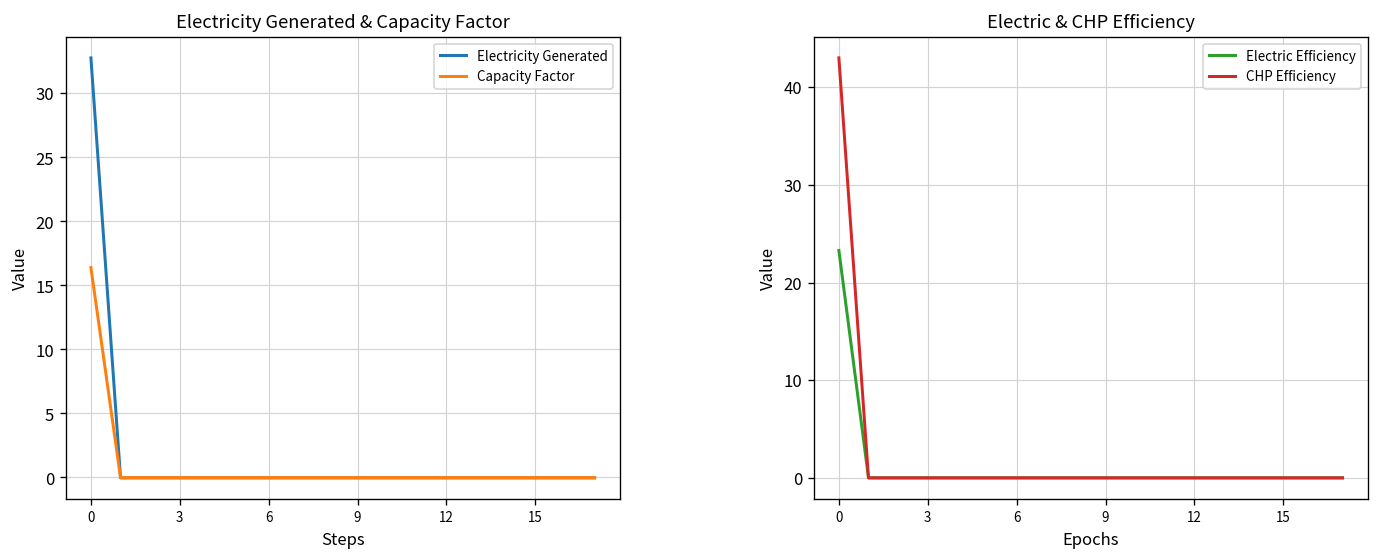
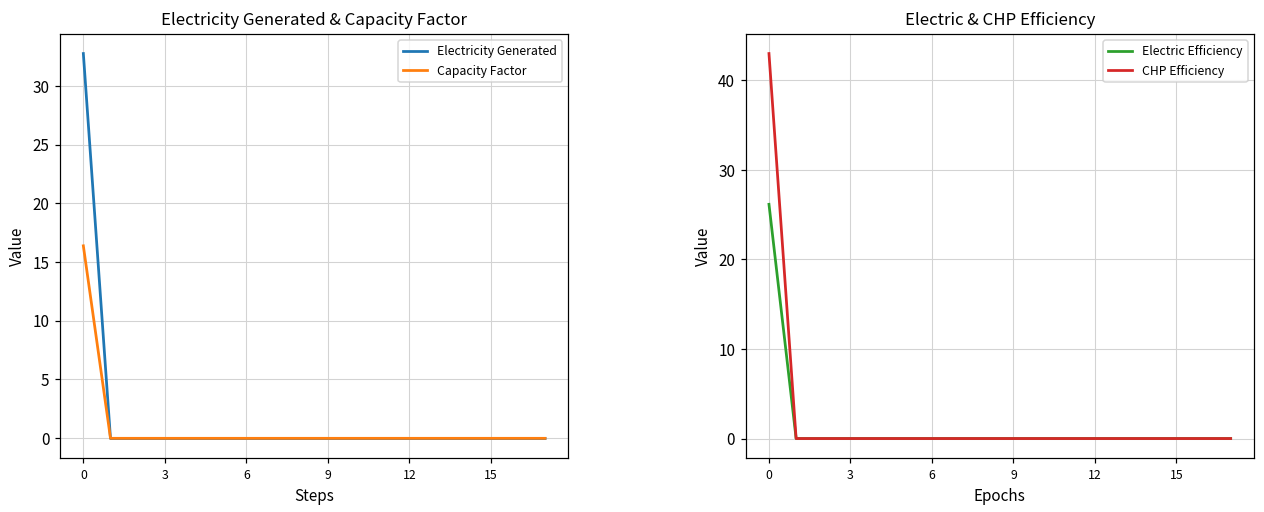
  {
    "Electricity Generated & Capacity Factor": {
      "Electricity Generated": {
        "0": 32.8
      },
      "Capacity Factor": {
        "0": 16.4
      }
    },
    "Electric & CHP Efficiency": {
      "Electric Efficiency": {
-       "0": 23
+       "0": 26
      },
      "CHP Efficiency": {
        "0": 43
      }
    }
  }
